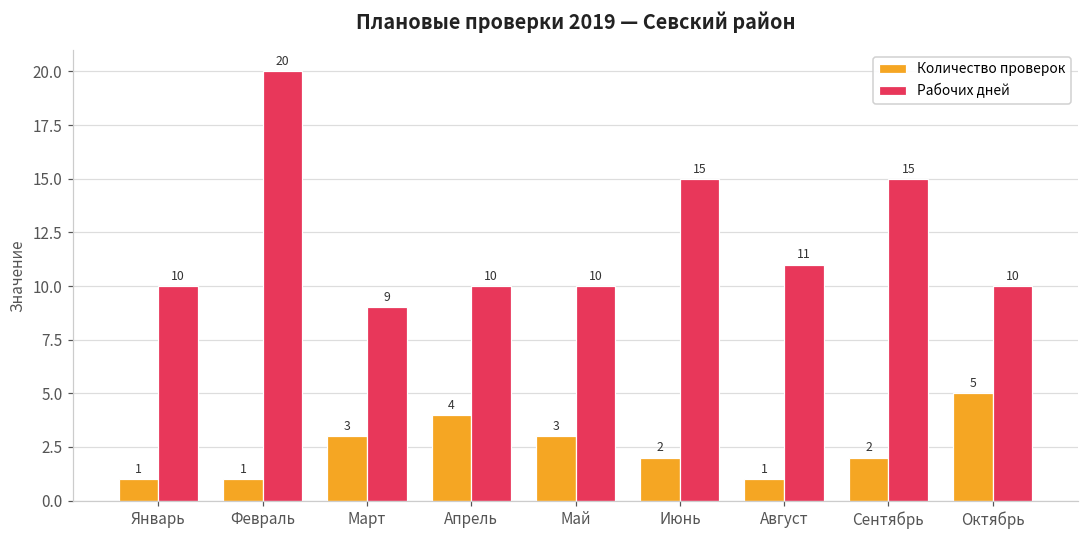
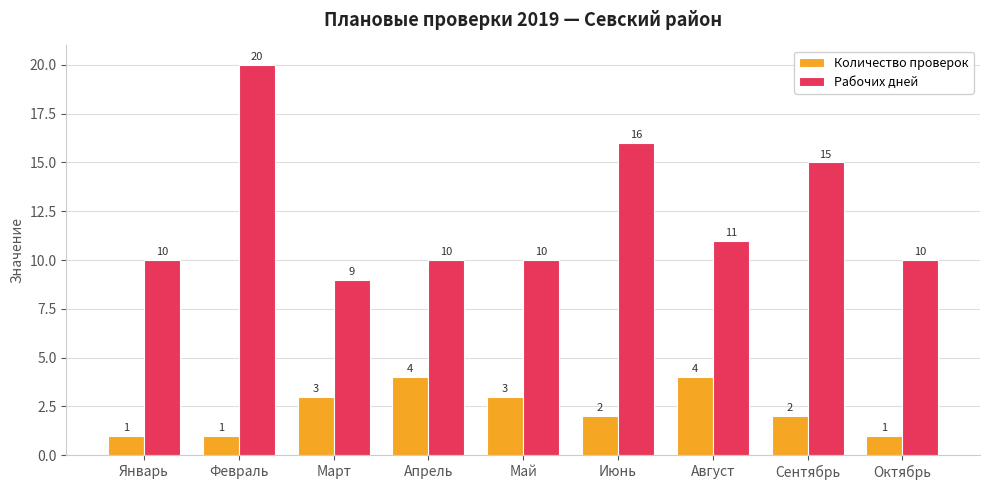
  {
    "Количество проверок": {
      "Январь": 1,
      "Февраль": 1,
      "Март": 3,
      "Апрель": 4,
      "Май": 3,
      "Июнь": 2,
-     "Август": 1,
+     "Август": 4,
      "Сентябрь": 2,
-     "Октябрь": 5
+     "Октябрь": 1
    },
    "Рабочих дней": {
      "Январь": 10,
      "Февраль": 20,
      "Март": 9,
      "Апрель": 10,
      "Май": 10,
-     "Июнь": 15,
+     "Июнь": 16,
      "Август": 11,
      "Сентябрь": 15,
      "Октябрь": 10
    }
  }
